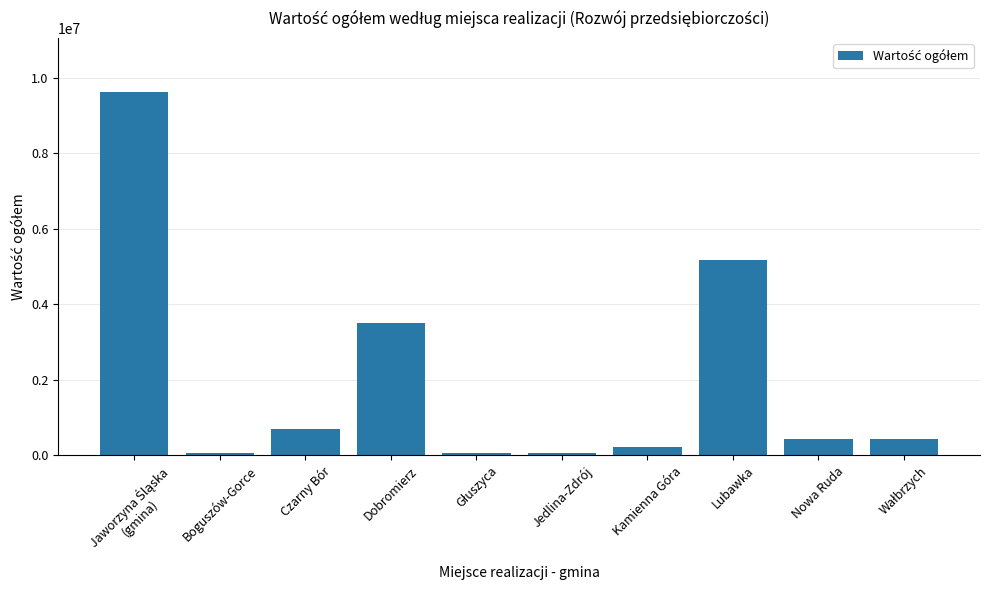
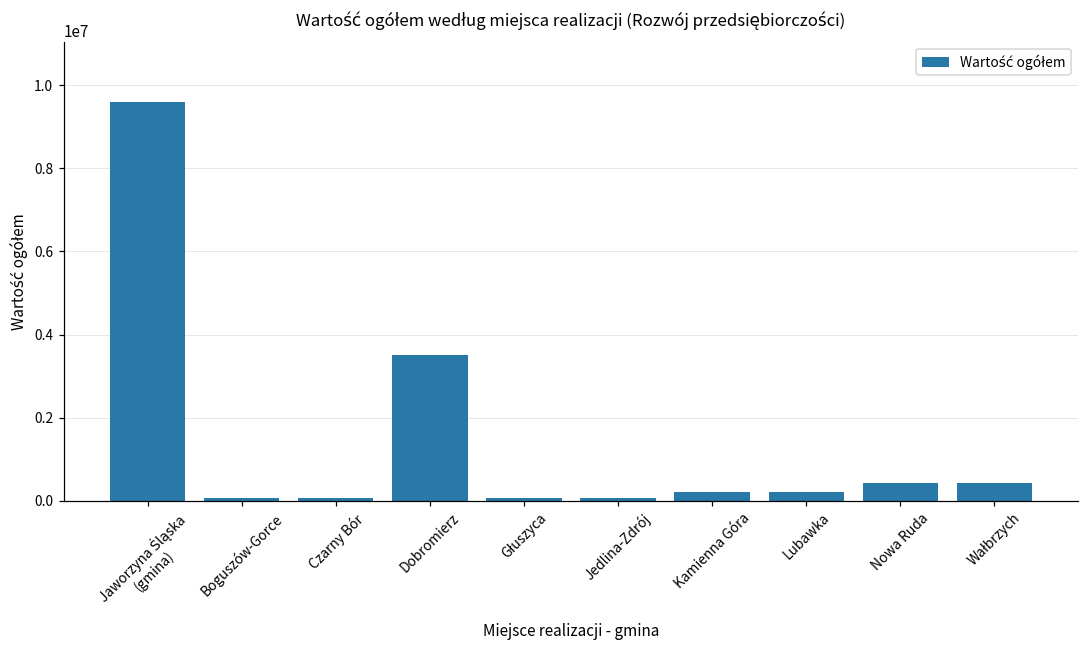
  {
    "Jaworzyna Śląska (gmina)": 9600000,
-   "Czarny Bór": 700000,
+   "Czarny Bór": 100000,
    "Dobromierz": 3500000,
    "Kamienna Góra": 200000,
-   "Lubawka": 5200000,
+   "Lubawka": 200000,
    "Nowa Ruda": 400000,
    "Wałbrzych": 400000
  }
